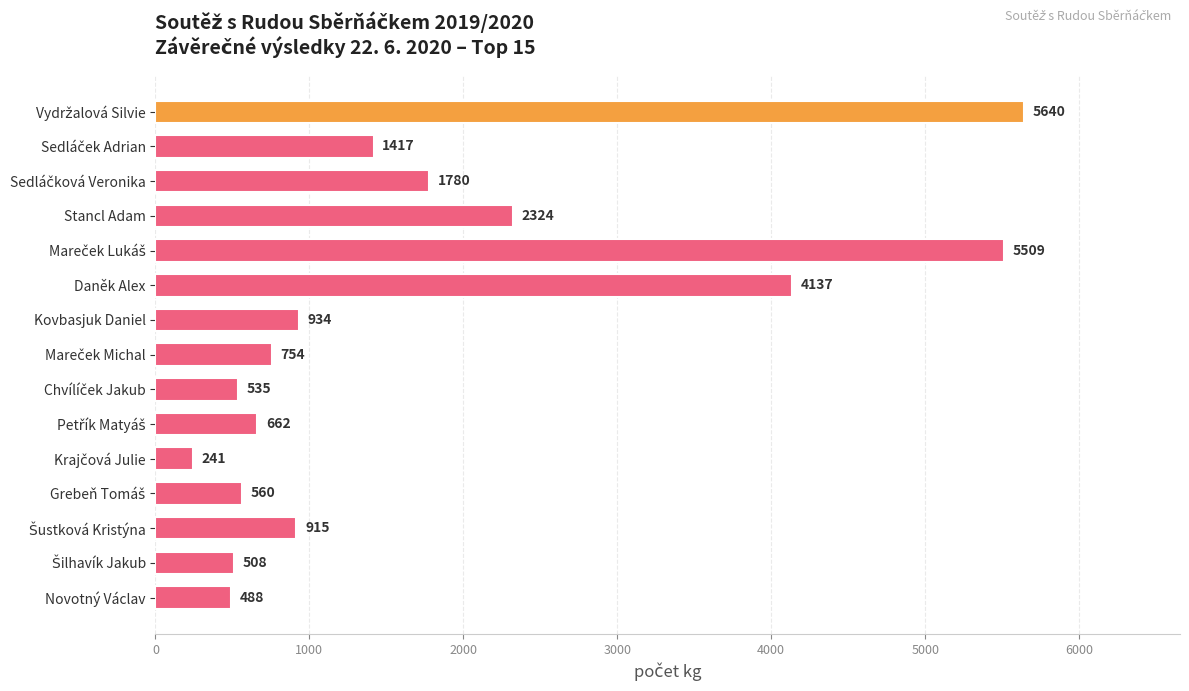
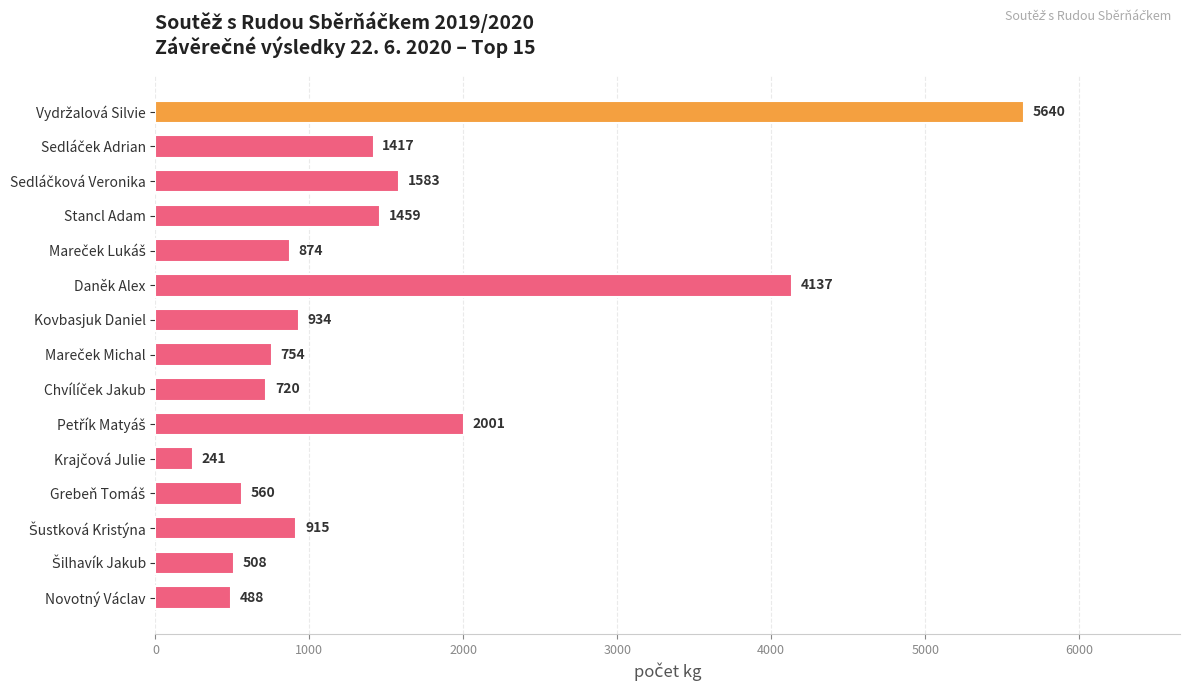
  {
    "Vydržalová Silvie": 5640,
    "Sedláček Adrian": 1417,
-   "Sedláčková Veronika": 1780,
-   "Stancl Adam": 2324,
-   "Mareček Lukáš": 5509,
+   "Sedláčková Veronika": 1583,
+   "Stancl Adam": 1459,
+   "Mareček Lukáš": 874,
    "Daněk Alex": 4137,
    "Kovbasjuk Daniel": 934,
    "Mareček Michal": 754,
-   "Chvílíček Jakub": 535,
-   "Petřík Matyáš": 662,
+   "Chvílíček Jakub": 720,
+   "Petřík Matyáš": 2001,
    "Krajčová Julie": 241,
    "Grebeň Tomáš": 560,
    "Šustková Kristýna": 915,
    "Šilhavík Jakub": 508,
    "Novotný Václav": 488
  }
